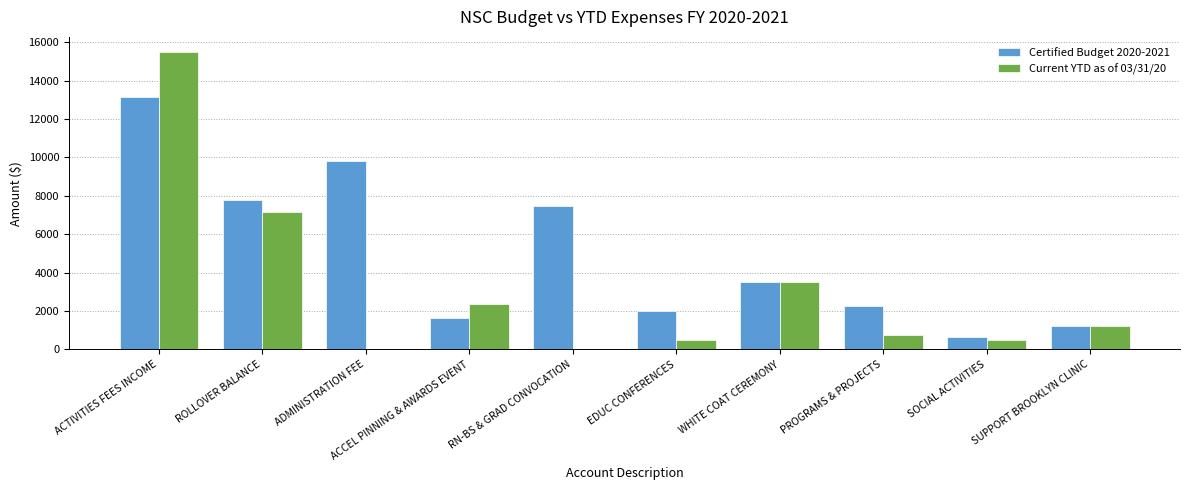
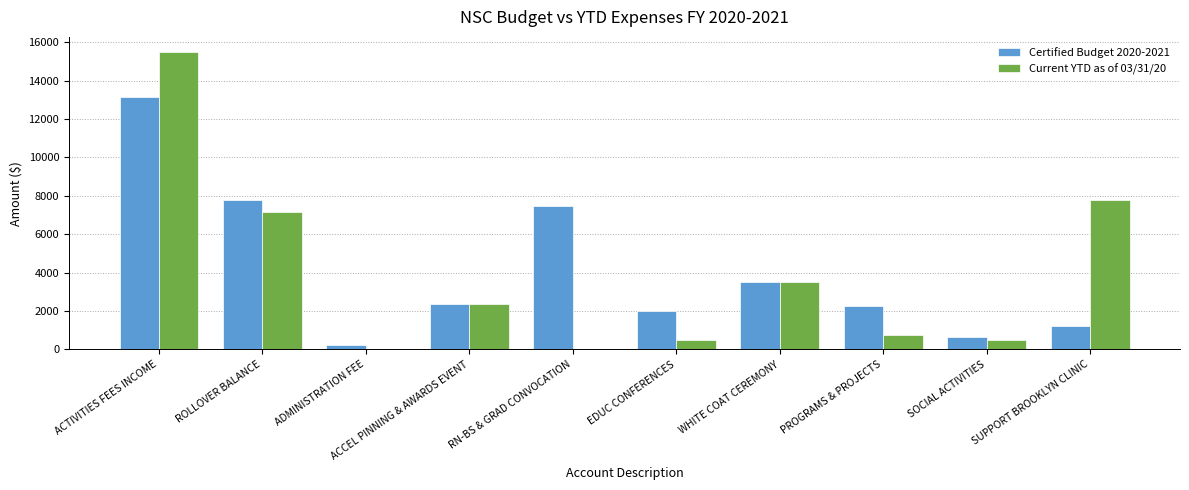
  {
    "Certified Budget 2020-2021": {
      "ACTIVITIES FEES INCOME": 13100,
      "ROLLOVER BALANCE": 7800,
-     "ADMINISTRATION FEE": 9800,
-     "ACCEL PINNING & AWARDS EVENT": 1600,
+     "ADMINISTRATION FEE": 200,
+     "ACCEL PINNING & AWARDS EVENT": 2300,
      "RN-BS & GRAD CONVOCATION": 7500,
      "EDUC CONFERENCES": 2000,
      "WHITE COAT CEREMONY": 3500,
      "PROGRAMS & PROJECTS": 2300,
      "SOCIAL ACTIVITIES": 700,
      "SUPPORT BROOKLYN CLINIC": 1200
    },
    "Current YTD as of 03/31/20": {
      "ACTIVITIES FEES INCOME": 15500,
      "ROLLOVER BALANCE": 7100,
      "ADMINISTRATION FEE": 0,
      "ACCEL PINNING & AWARDS EVENT": 2300,
      "RN-BS & GRAD CONVOCATION": 0,
      "EDUC CONFERENCES": 500,
      "WHITE COAT CEREMONY": 3500,
      "PROGRAMS & PROJECTS": 800,
      "SOCIAL ACTIVITIES": 500,
-     "SUPPORT BROOKLYN CLINIC": 1200
+     "SUPPORT BROOKLYN CLINIC": 7800
    }
  }
